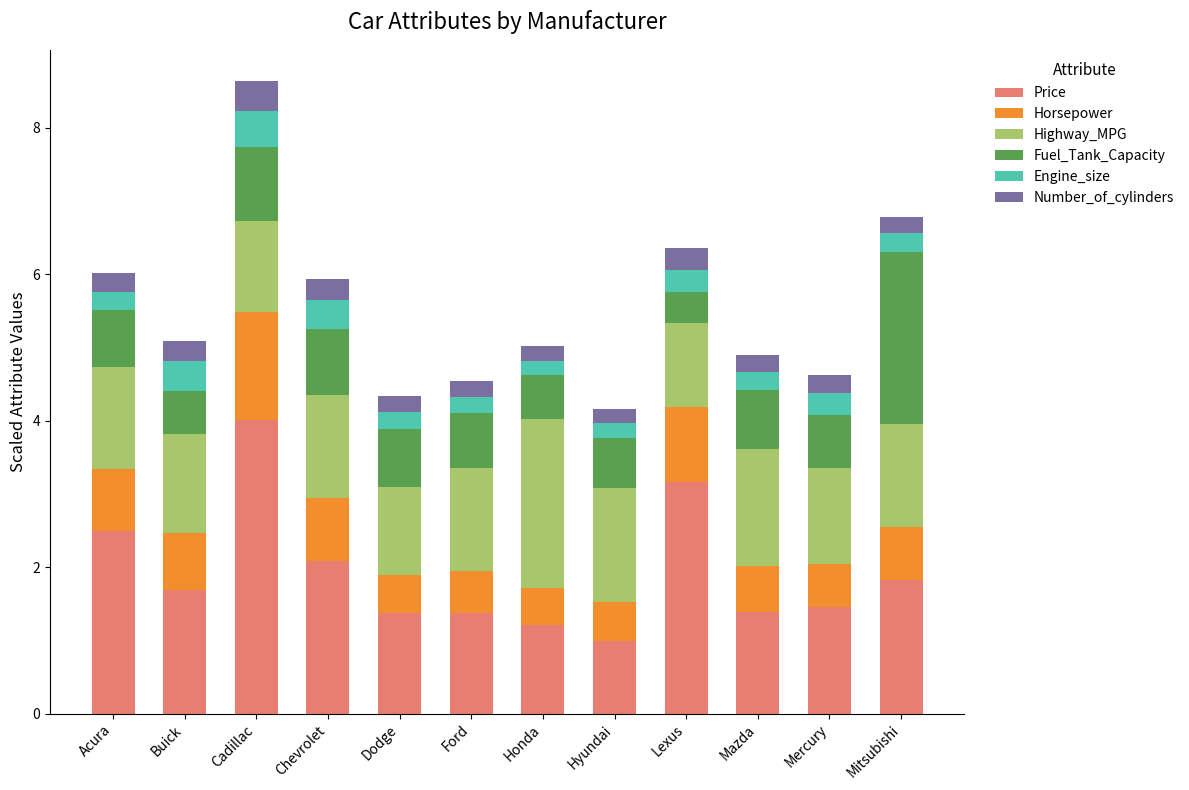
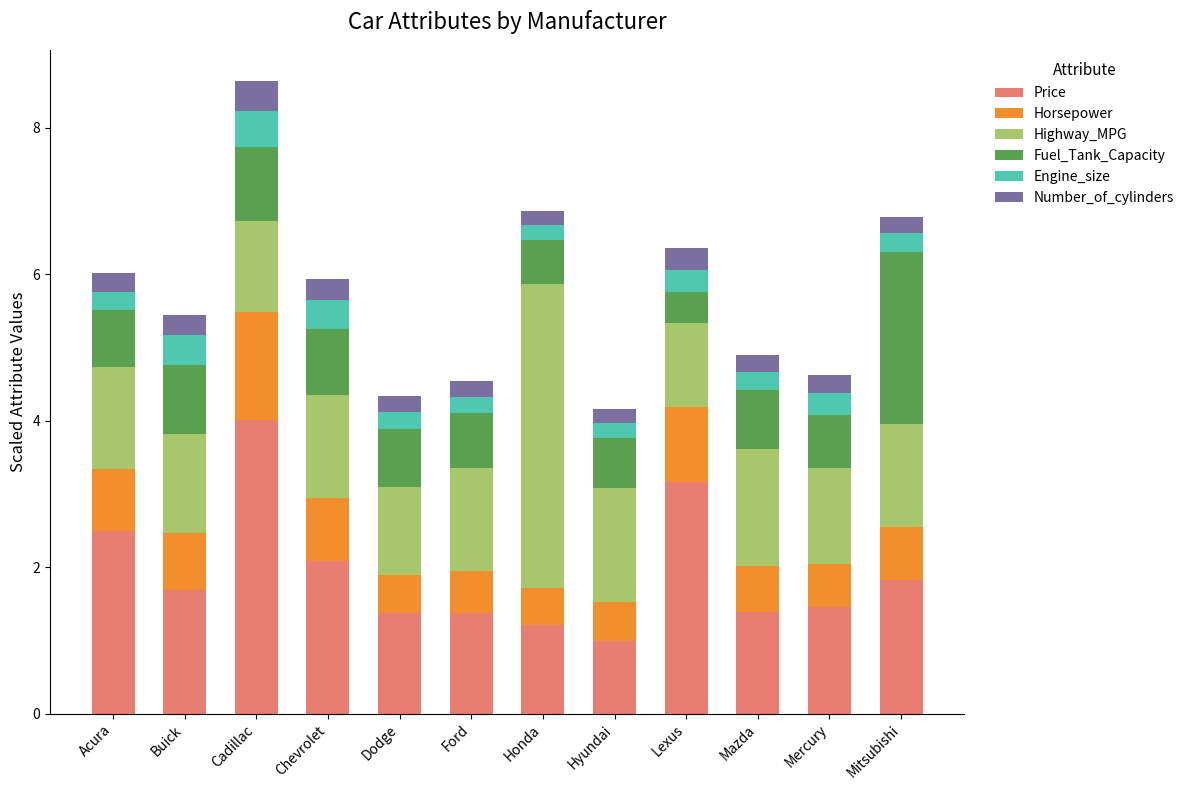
  {
    "Price": {
      "Acura": 2.5,
      "Buick": 1.7,
      "Cadillac": 4.0,
      "Chevrolet": 2.1,
      "Dodge": 1.4,
      "Ford": 1.4,
      "Honda": 1.2,
      "Hyundai": 1.0,
      "Lexus": 3.2,
      "Mazda": 1.4,
      "Mercury": 1.5,
      "Mitsubishi": 1.8
    },
    "Horsepower": {
      "Acura": 0.9,
      "Buick": 0.8,
      "Cadillac": 1.5,
      "Chevrolet": 0.9,
      "Dodge": 0.5,
      "Ford": 0.6,
      "Honda": 0.5,
      "Hyundai": 0.5,
      "Lexus": 1.0,
      "Mazda": 0.6,
      "Mercury": 0.6,
      "Mitsubishi": 0.7
    },
    "Highway_MPG": {
      "Acura": 1.4,
      "Buick": 1.4,
      "Cadillac": 1.2,
      "Chevrolet": 1.4,
      "Dodge": 1.2,
      "Ford": 1.4,
-     "Honda": 2.3,
+     "Honda": 4.2,
      "Hyundai": 1.6,
      "Lexus": 1.2,
      "Mazda": 1.6,
      "Mercury": 1.3,
      "Mitsubishi": 1.4
    },
    "Fuel_Tank_Capacity": {
      "Acura": 0.8,
-     "Buick": 0.6,
+     "Buick": 1.0,
      "Cadillac": 1.0,
      "Chevrolet": 0.9,
      "Dodge": 0.8,
      "Ford": 0.8,
      "Honda": 0.6,
      "Hyundai": 0.7,
      "Lexus": 0.4,
      "Mazda": 0.8,
      "Mercury": 0.7,
      "Mitsubishi": 2.4
    },
    "Engine_size": {
      "Acura": 0.3,
      "Buick": 0.4,
      "Cadillac": 0.5,
      "Chevrolet": 0.4,
      "Dodge": 0.2,
      "Ford": 0.2,
      "Honda": 0.2,
      "Hyundai": 0.2,
      "Lexus": 0.3,
      "Mazda": 0.3,
      "Mercury": 0.3,
      "Mitsubishi": 0.3
    },
    "Number_of_cylinders": {
      "Acura": 0.3,
      "Buick": 0.3,
      "Cadillac": 0.4,
      "Chevrolet": 0.3,
      "Dodge": 0.2,
      "Ford": 0.2,
      "Honda": 0.2,
      "Hyundai": 0.2,
      "Lexus": 0.3,
      "Mazda": 0.2,
      "Mercury": 0.3,
      "Mitsubishi": 0.2
    }
  }
